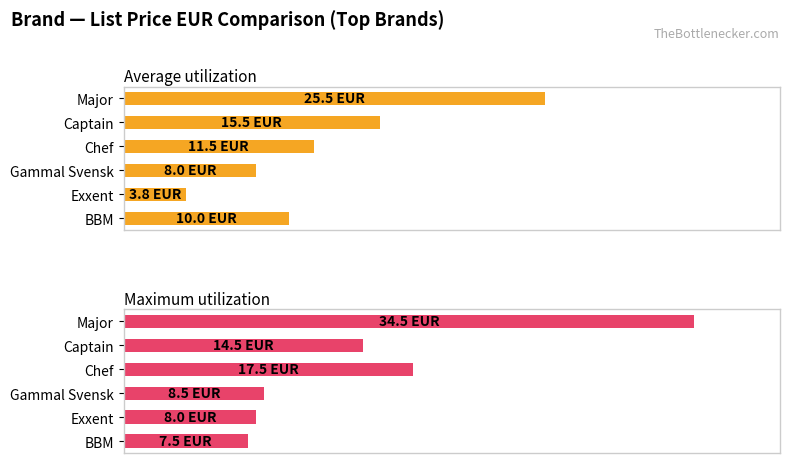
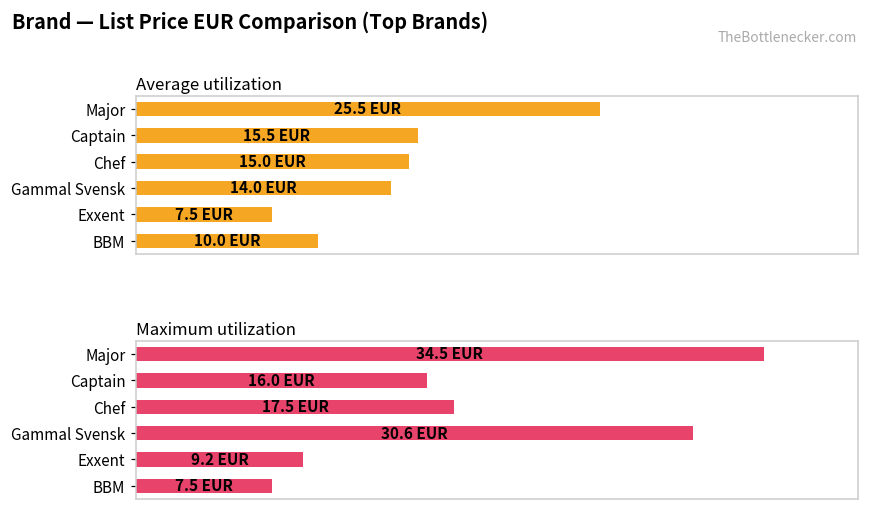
  {
    "Average utilization": {
      "Major": 25.5,
      "Captain": 15.5,
-     "Chef": 11.5,
-     "Gammal Svensk": 8.0,
-     "Exxent": 3.8,
+     "Chef": 15.0,
+     "Gammal Svensk": 14.0,
+     "Exxent": 7.5,
      "BBM": 10.0
    },
    "Maximum utilization": {
      "Major": 34.5,
-     "Captain": 14.5,
+     "Captain": 16.0,
      "Chef": 17.5,
-     "Gammal Svensk": 8.5,
-     "Exxent": 8.0,
+     "Gammal Svensk": 30.6,
+     "Exxent": 9.2,
      "BBM": 7.5
    }
  }
